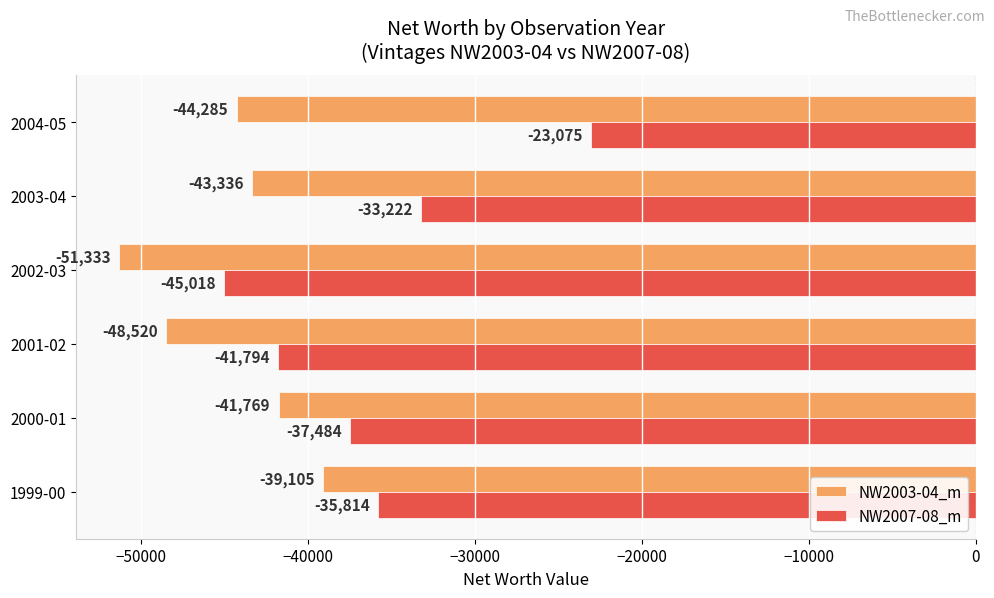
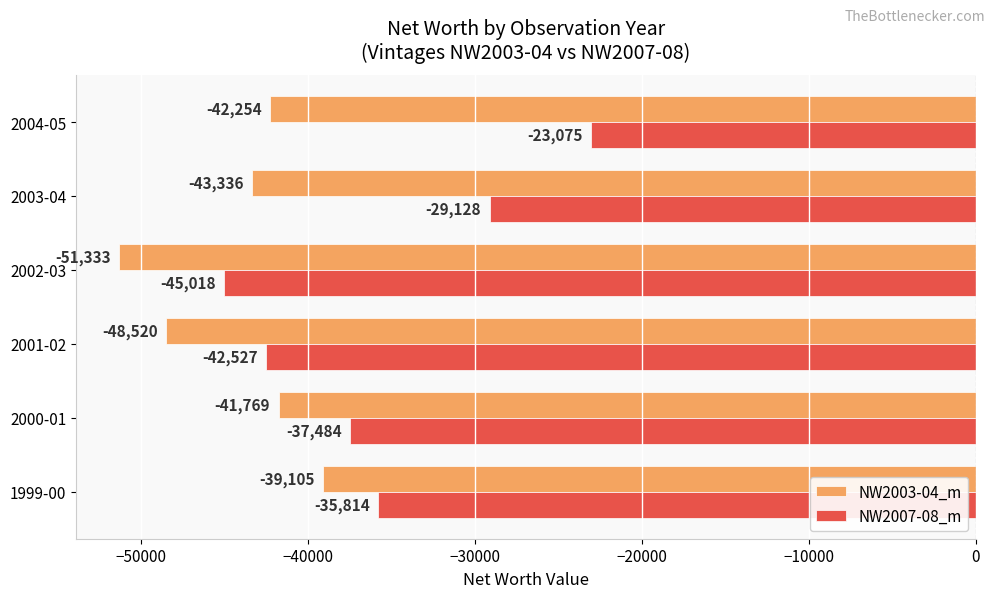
  {
    "NW2003-04_m": {
-     "2004-05": "-44,285",
+     "2004-05": "-42,254",
      "2003-04": "-43,336",
      "2002-03": "-51,333",
      "2001-02": "-48,520",
      "2000-01": "-41,769",
      "1999-00": "-39,105"
    },
    "NW2007-08_m": {
      "2004-05": "-23,075",
-     "2003-04": "-33,222",
+     "2003-04": "-29,128",
      "2002-03": "-45,018",
-     "2001-02": "-41,794",
+     "2001-02": "-42,527",
      "2000-01": "-37,484",
      "1999-00": "-35,814"
    }
  }
